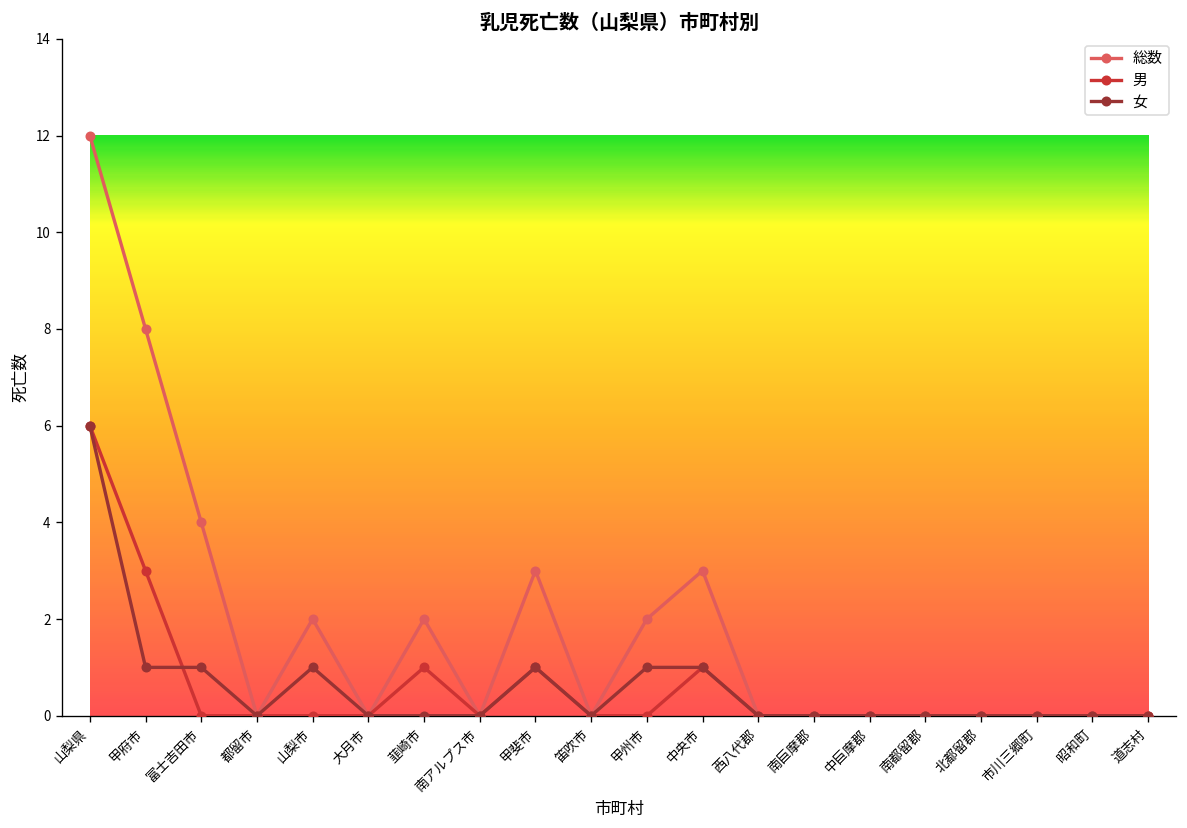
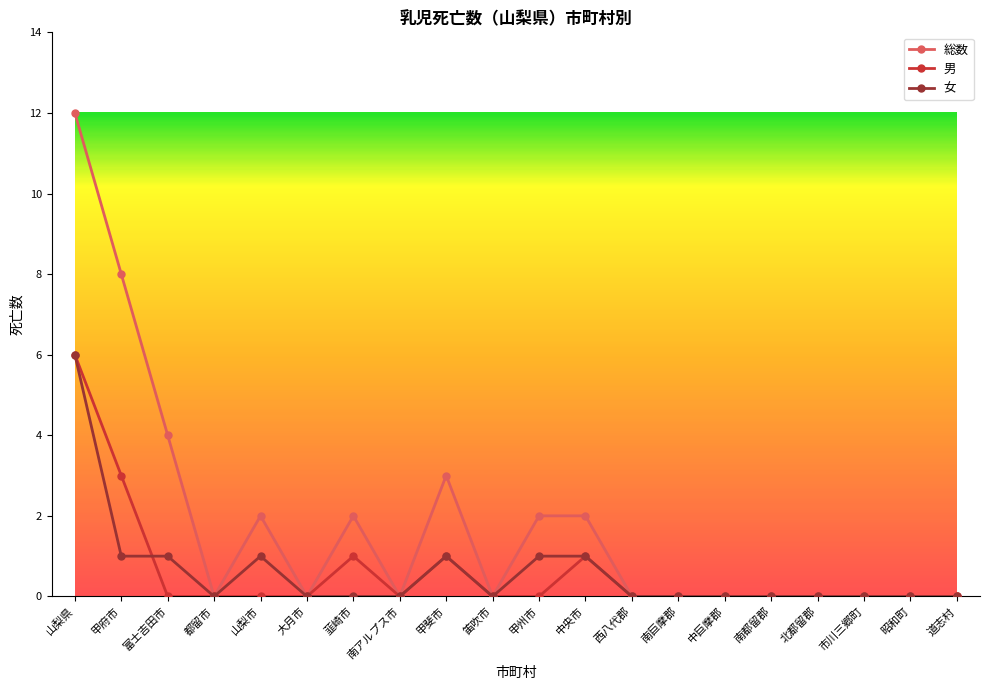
  {
    "総数": {
      "山梨県": 12,
      "甲府市": 8,
      "富士吉田市": 4,
      "山梨市": 2,
      "韮崎市": 2,
      "甲斐市": 3,
      "甲州市": 2,
-     "中央市": 3
+     "中央市": 2
    }
  }
